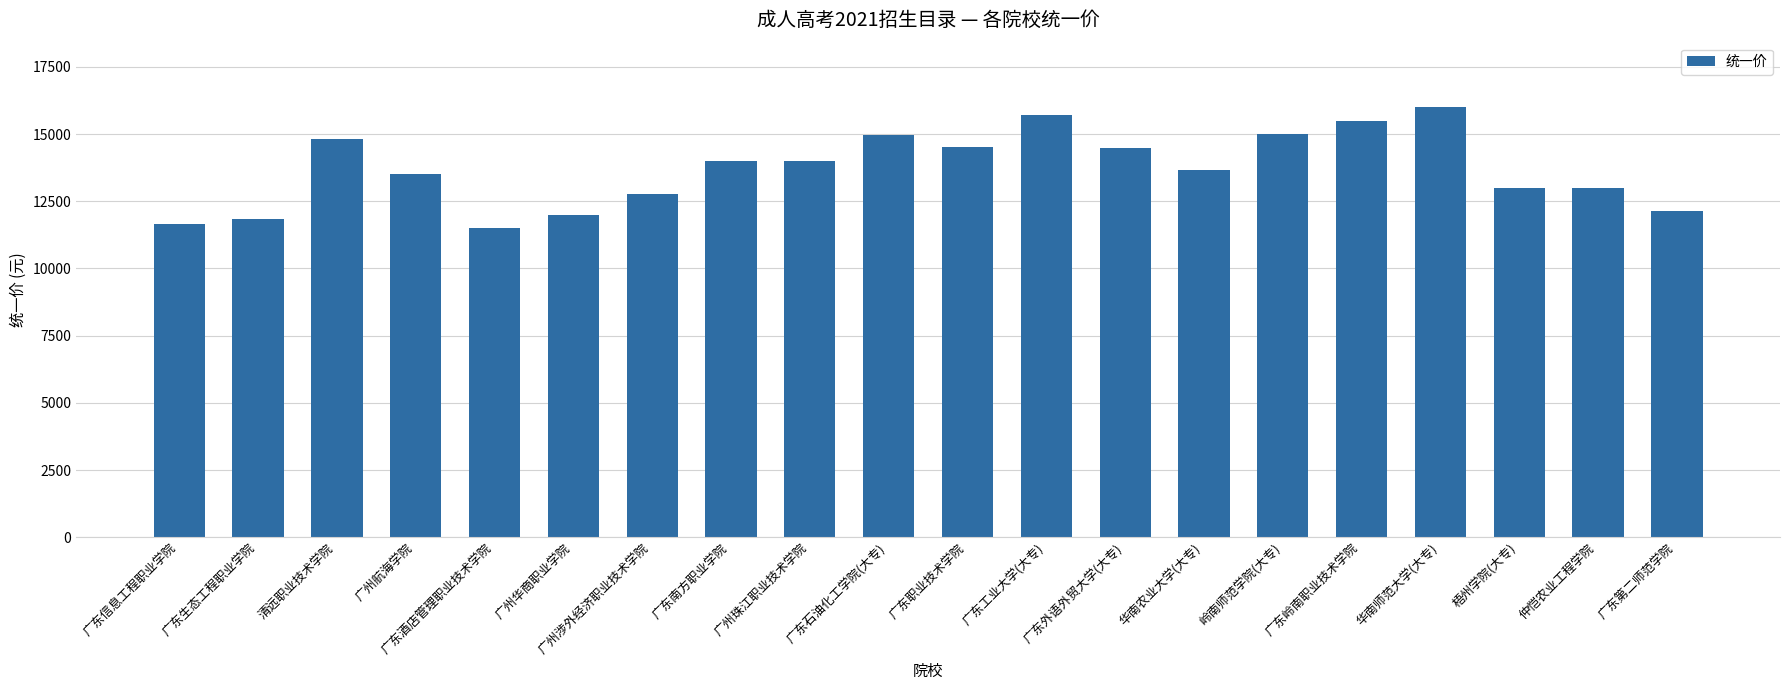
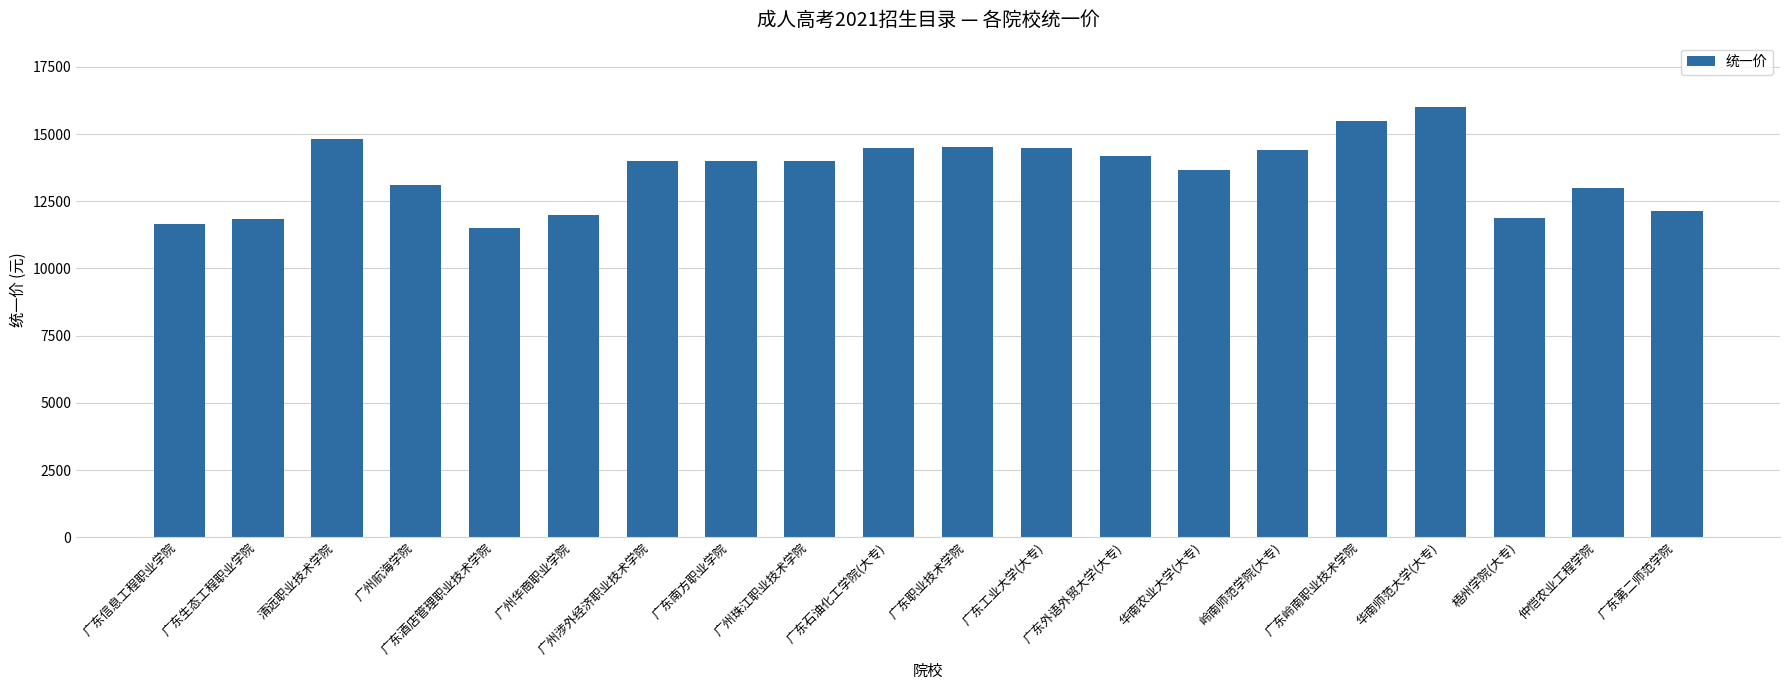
  {
    "广东信息工程职业学院": 11700,
    "广东生态工程职业学院": 11800,
    "清远职业技术学院": 14800,
-   "广州航海学院": 13500,
+   "广州航海学院": 13100,
    "广东酒店管理职业技术学院": 11500,
    "广州华商职业学院": 12000,
-   "广州涉外经济职业技术学院": 12800,
+   "广州涉外经济职业技术学院": 14000,
    "广东南方职业学院": 14000,
    "广州珠江职业技术学院": 14000,
-   "广东石油化工学院(大专)": 15000,
+   "广东石油化工学院(大专)": 14500,
    "广东职业技术学院": 14500,
-   "广东工业大学(大专)": 15700,
-   "广东外语外贸大学(大专)": 14500,
+   "广东工业大学(大专)": 14500,
+   "广东外语外贸大学(大专)": 14200,
    "华南农业大学(大专)": 13700,
-   "岭南师范学院(大专)": 15000,
+   "岭南师范学院(大专)": 14400,
    "广东岭南职业技术学院": 15500,
    "华南师范大学(大专)": 16000,
-   "梧州学院(大专)": 13000,
+   "梧州学院(大专)": 11900,
    "仲恺农业工程学院": 13000,
    "广东第二师范学院": 12100
  }
